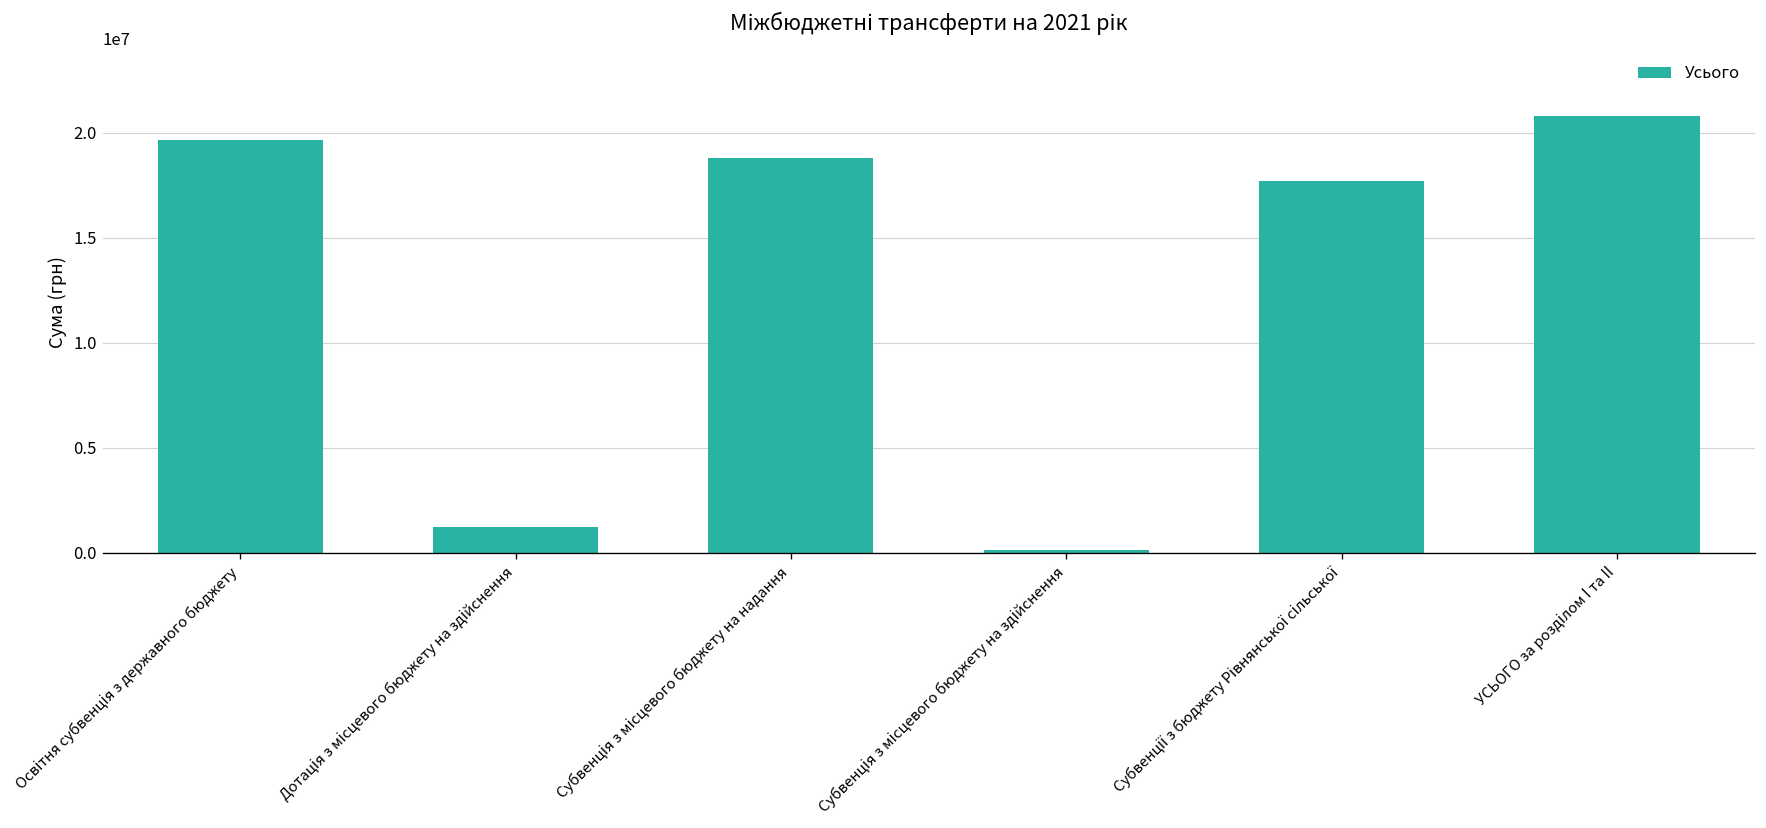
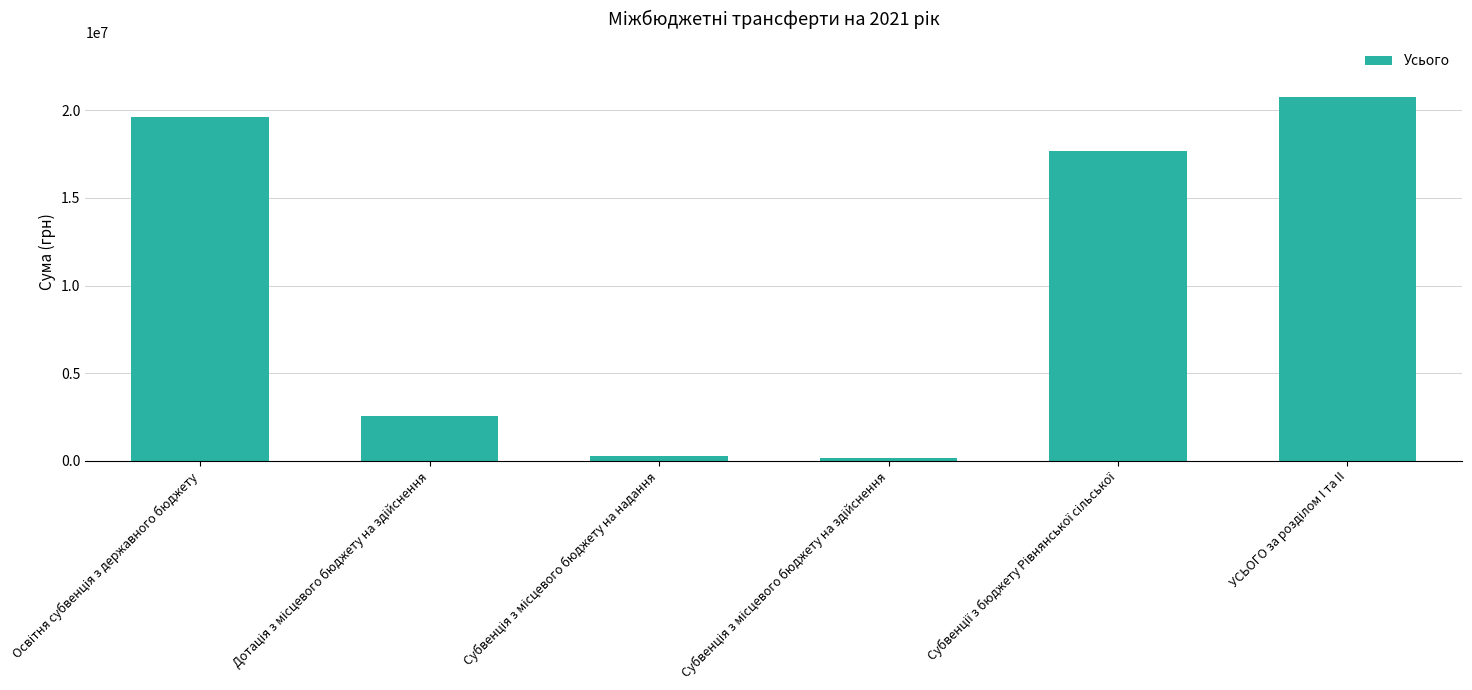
  {
    "Освітня субвенція з державного бюджету": 19600000,
-   "Дотація з місцевого бюджету на здійснення": 1200000,
-   "Субвенція з місцевого бюджету на надання": 18800000,
+   "Дотація з місцевого бюджету на здійснення": 2500000,
+   "Субвенція з місцевого бюджету на надання": 300000,
    "Субвенція з місцевого бюджету на здійснення": 100000,
    "Субвенції з бюджету Рівнянської сільської": 17700000,
    "УСЬОГО за розділом І та ІІ": 20800000
  }
